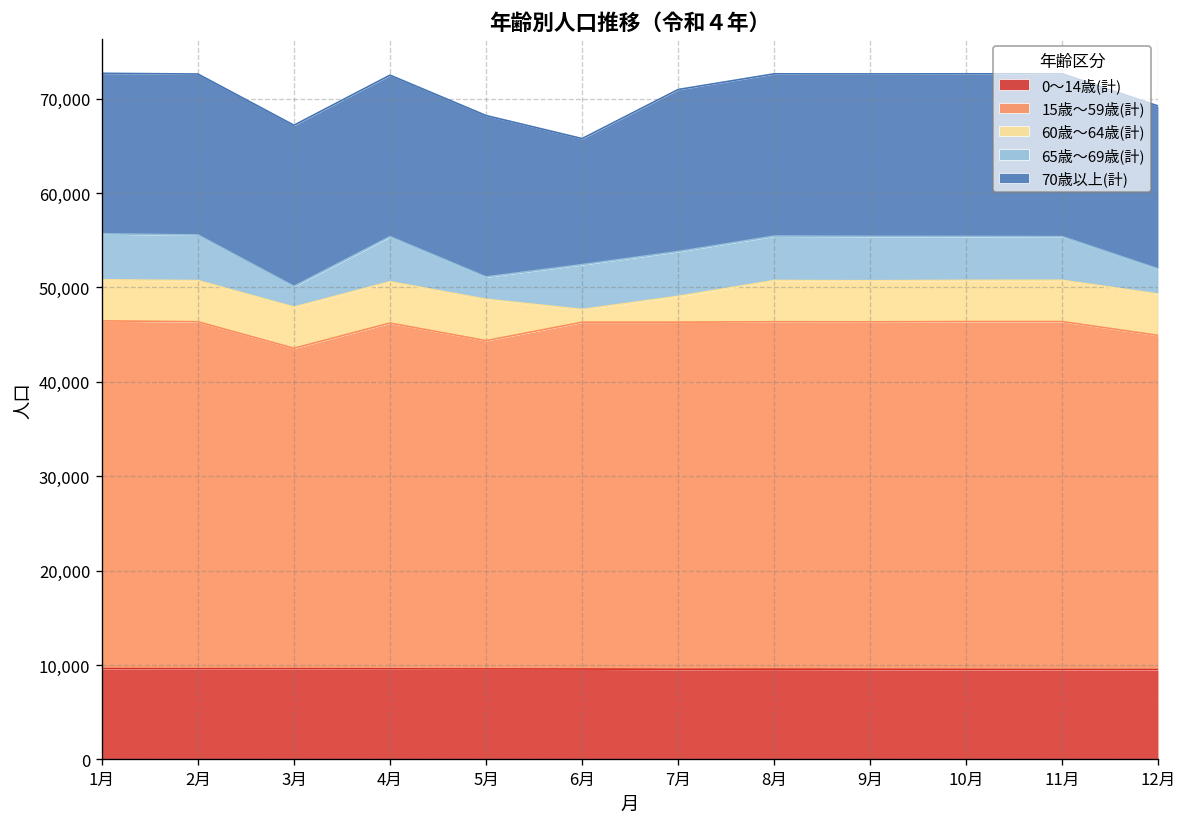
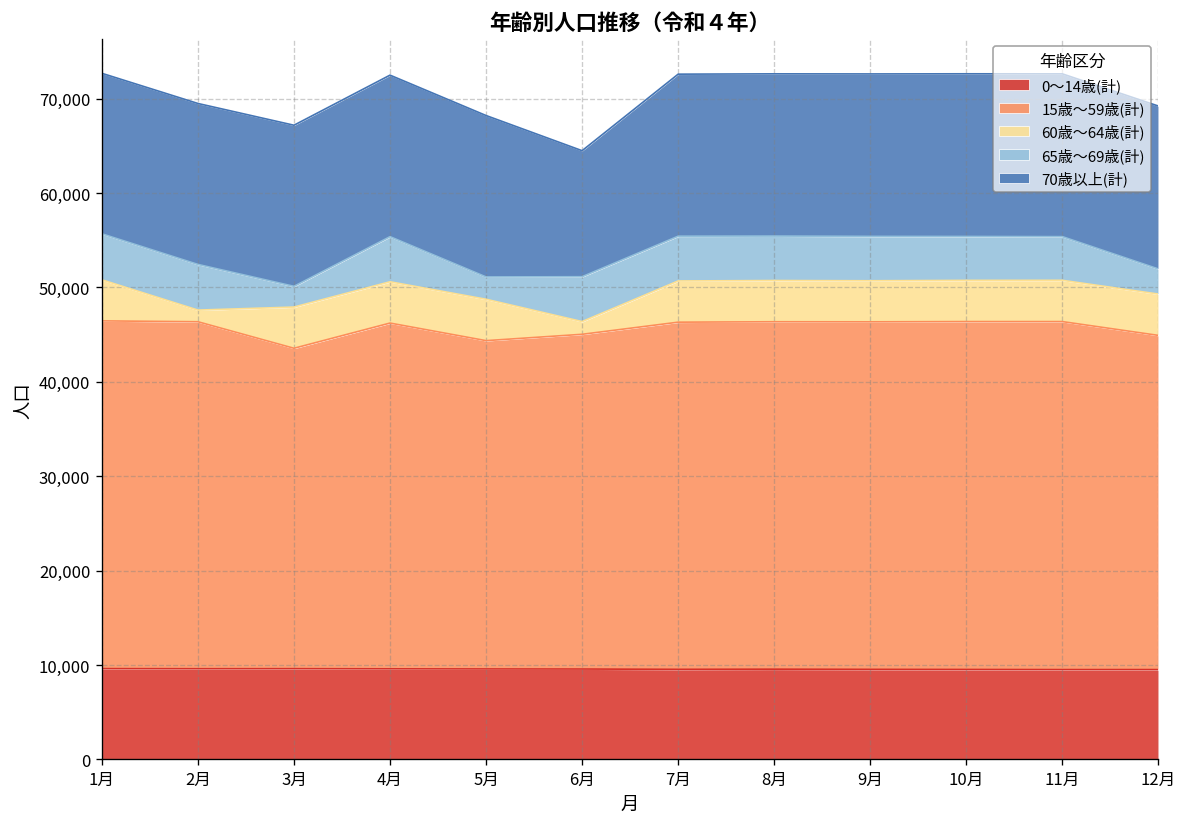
  {
    "0～14歳(計)": {
      "1月": "10,000",
      "2月": "10,000",
      "3月": "10,000",
      "4月": "10,000",
      "5月": "10,000",
      "6月": "10,000",
      "7月": "10,000",
      "8月": "10,000",
      "9月": "10,000",
      "10月": "10,000",
      "11月": "10,000",
      "12月": "10,000"
    },
    "15歳～59歳(計)": {
      "1月": "37,000",
      "2月": "37,000",
      "3月": "34,000",
      "4月": "37,000",
      "5月": "35,000",
-     "6月": "37,000",
+     "6月": "35,000",
      "7月": "37,000",
      "8月": "37,000",
      "9月": "37,000",
      "10月": "37,000",
      "11月": "37,000",
      "12月": "35,000"
    },
    "60歳～64歳(計)": {
      "1月": "4,000",
-     "2月": "4,000",
+     "2月": "1,000",
      "3月": "4,000",
      "4月": "4,000",
      "5月": "4,000",
      "6月": "1,000",
-     "7月": "3,000",
+     "7月": "4,000",
      "8月": "4,000",
      "9月": "4,000",
      "10月": "4,000",
      "11月": "4,000",
      "12月": "4,000"
    },
    "65歳～69歳(計)": {
      "1月": "5,000",
      "2月": "5,000",
      "3月": "2,000",
      "4月": "5,000",
      "5月": "2,000",
      "6月": "5,000",
      "7月": "5,000",
      "8月": "5,000",
      "9月": "5,000",
      "10月": "5,000",
      "11月": "5,000",
      "12月": "3,000"
    },
    "70歳以上(計)": {
      "1月": "17,000",
      "2月": "17,000",
      "3月": "17,000",
      "4月": "17,000",
      "5月": "17,000",
      "6月": "13,000",
      "7月": "17,000",
      "8月": "17,000",
      "9月": "17,000",
      "10月": "17,000",
      "12月": "17,000"
    }
  }
